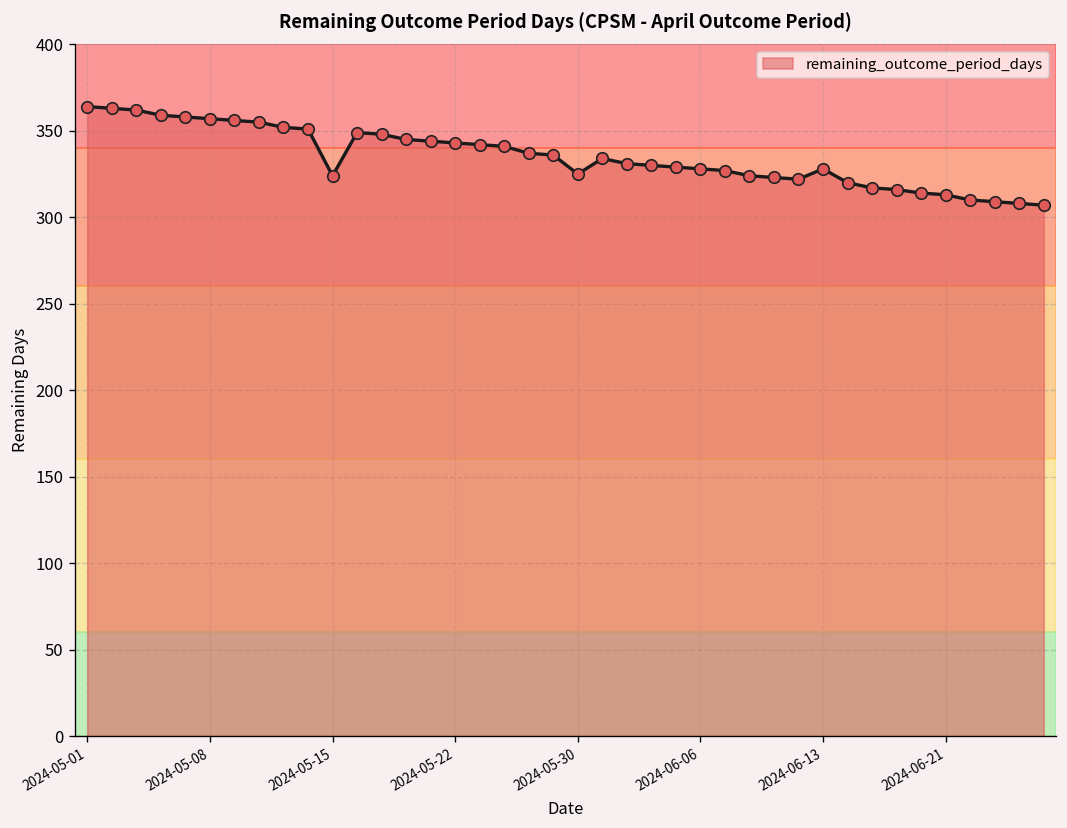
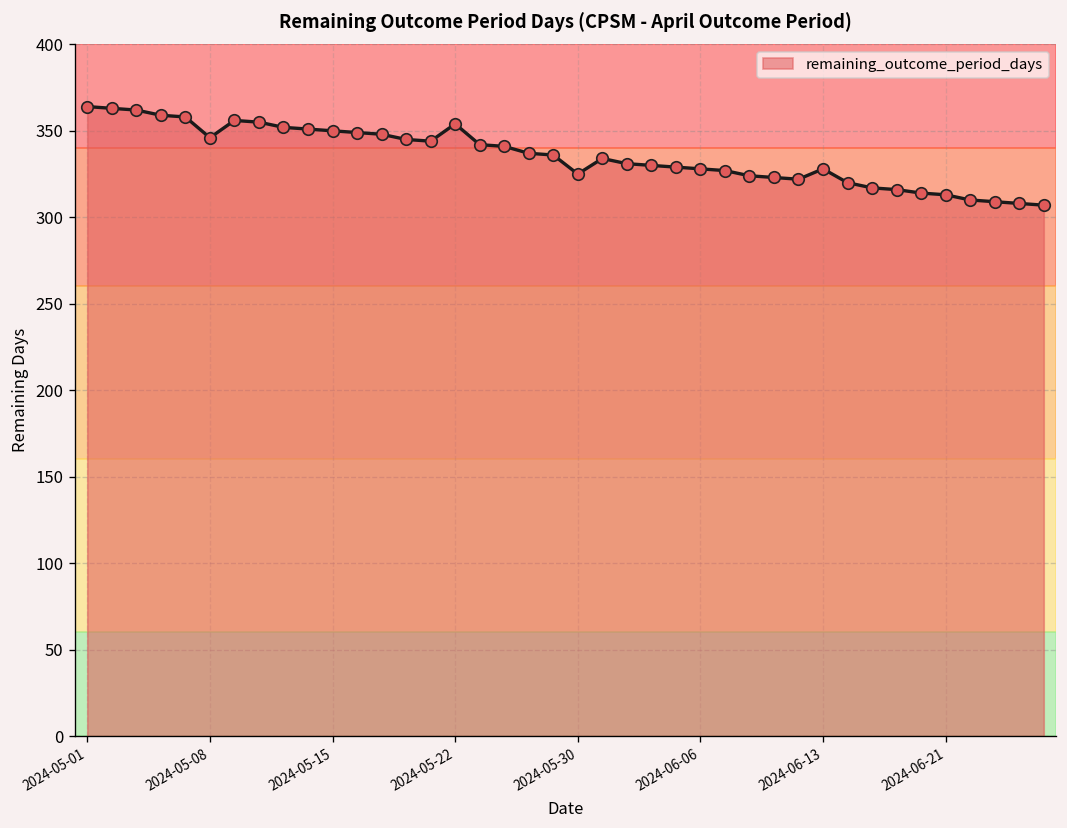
  {
    "2024-05-01": 364,
-   "2024-05-08": 357,
-   "2024-05-15": 324,
-   "2024-05-22": 343,
+   "2024-05-08": 346,
+   "2024-05-15": 350,
+   "2024-05-22": 354,
    "2024-05-30": 325,
    "2024-06-06": 328,
    "2024-06-13": 328,
    "2024-06-21": 313
  }
